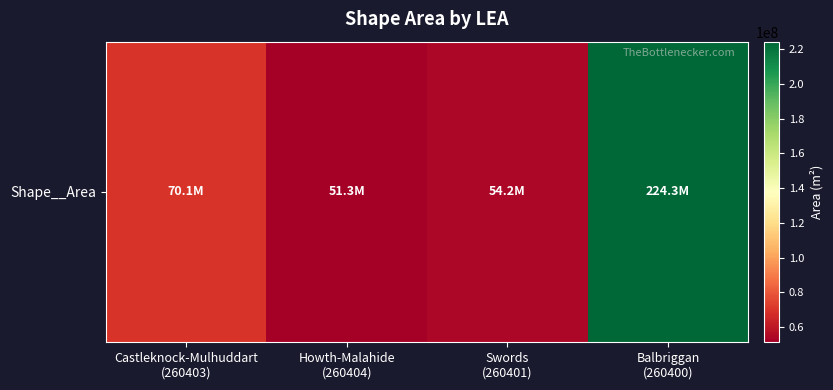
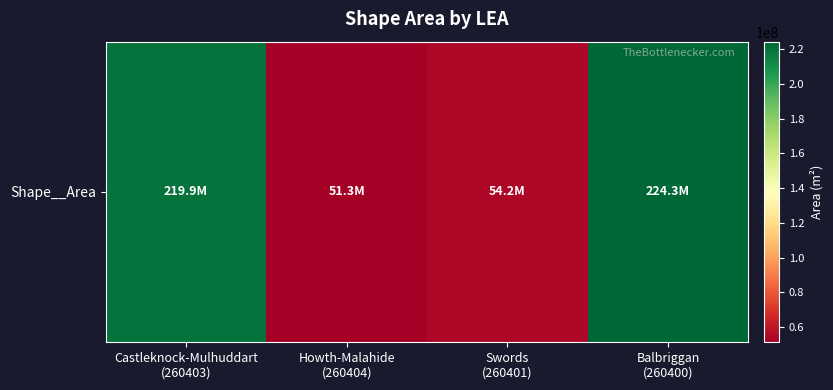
  {
    "Shape__Area": {
-     "Castleknock-Mulhuddart (260403)": "70.1M",
+     "Castleknock-Mulhuddart (260403)": "219.9M",
      "Howth-Malahide (260404)": "51.3M",
      "Swords (260401)": "54.2M"
    }
  }
